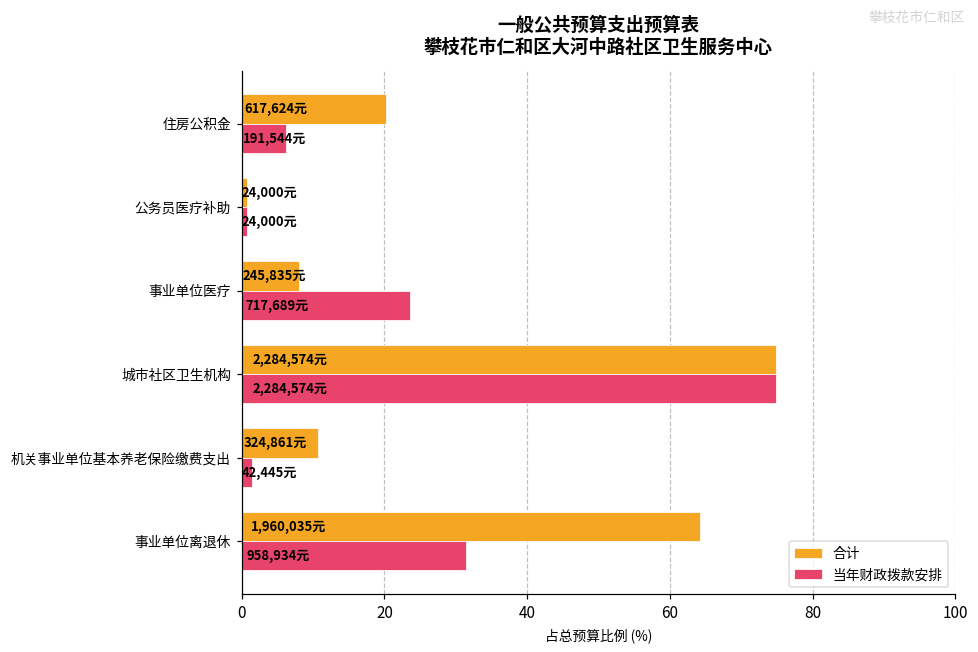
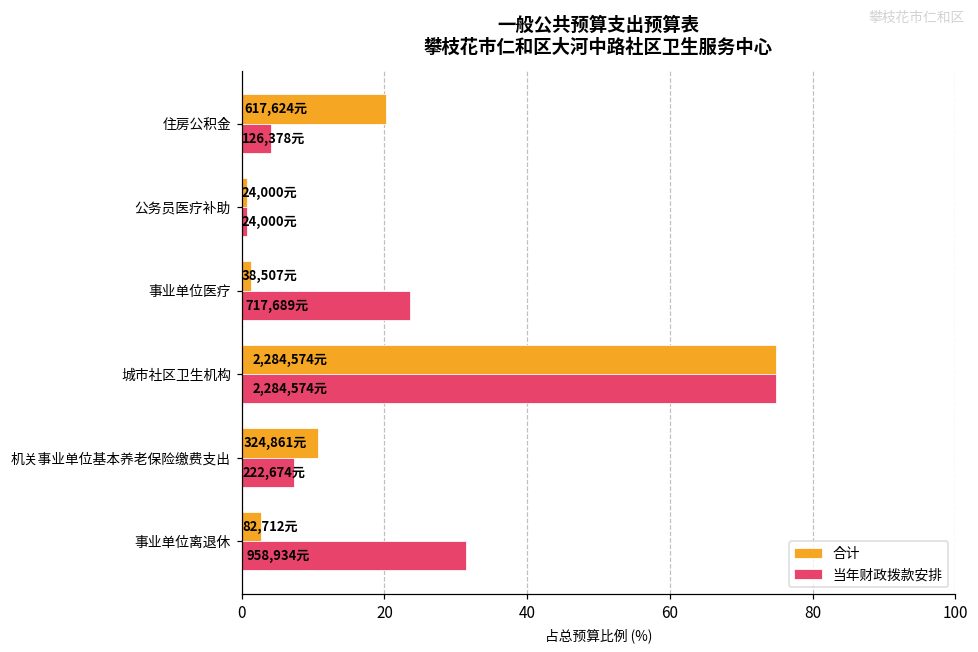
  {
    "合计": {
-     "事业单位医疗": "245,835元",
-     "事业单位离退休": "1,960,035元"
+     "事业单位医疗": "38,507元",
+     "事业单位离退休": "82,712元"
    },
    "当年财政拨款安排": {
-     "住房公积金": "191,544元",
-     "机关事业单位基本养老保险缴费支出": "42,445元"
+     "住房公积金": "126,378元",
+     "机关事业单位基本养老保险缴费支出": "222,674元"
    }
  }
